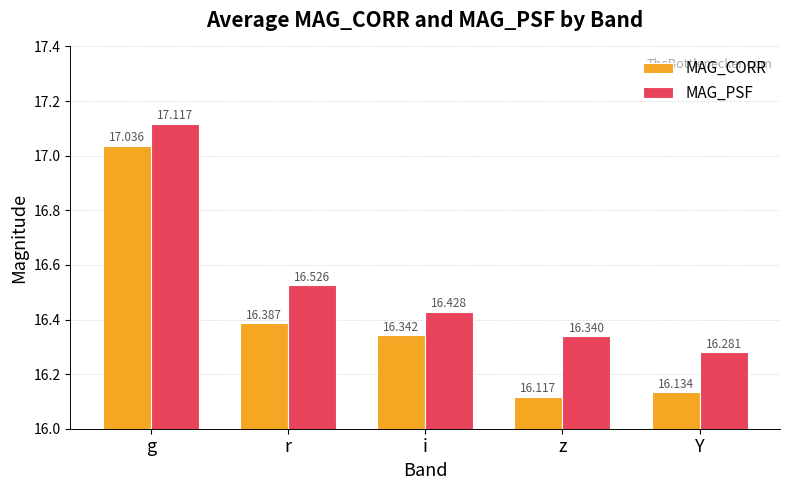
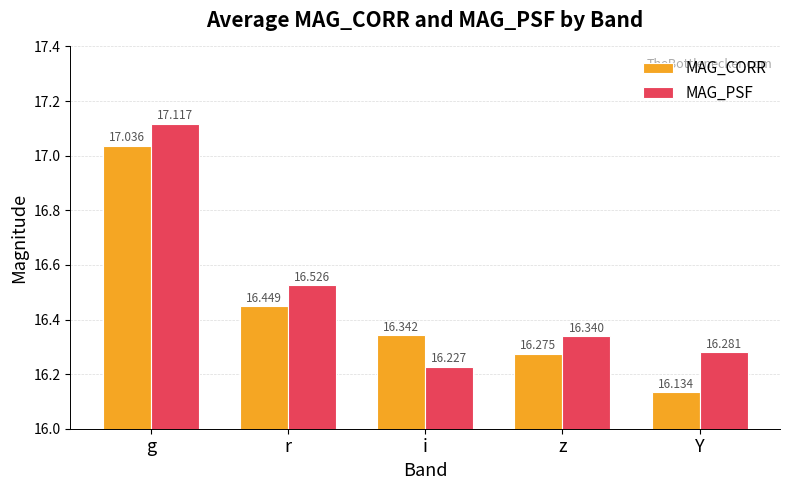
  {
    "MAG_CORR": {
      "g": 17.036,
-     "r": 16.387,
+     "r": 16.449,
      "i": 16.342,
-     "z": 16.117,
+     "z": 16.275,
      "Y": 16.134
    },
    "MAG_PSF": {
      "g": 17.117,
      "r": 16.526,
-     "i": 16.428,
+     "i": 16.227,
      "z": 16.340,
      "Y": 16.281
    }
  }
